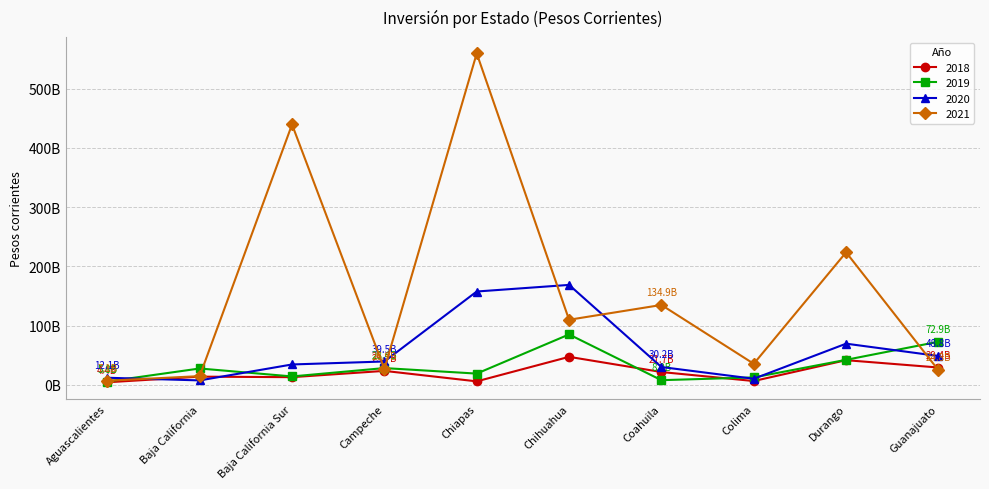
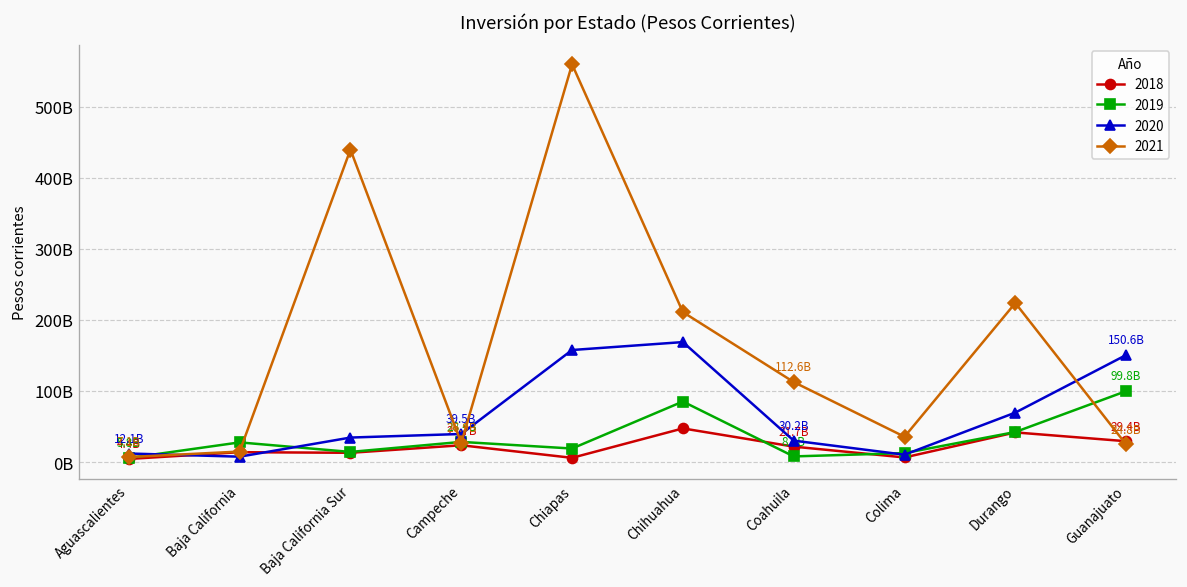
  {
    "2018": {
      "Chiapas": "10000000000",
      "Chihuahua": "50000000000"
    },
    "2019": {
-     "Guanajuato": "72.9B"
+     "Guanajuato": "99.8B"
    },
    "2020": {
-     "Guanajuato": "48.8B"
+     "Guanajuato": "150.6B"
    },
    "2021": {
-     "Chihuahua": "110000000000",
-     "Coahuila": "134.9B"
+     "Chihuahua": "210000000000",
+     "Coahuila": "112.6B"
    }
  }
